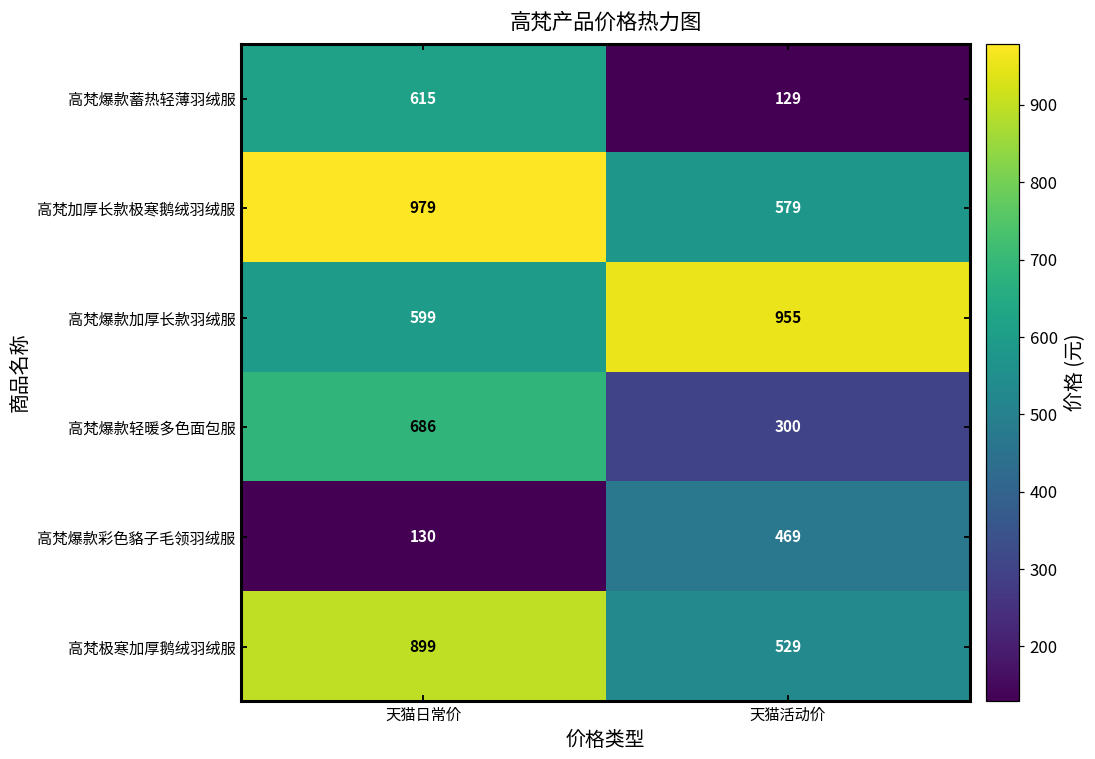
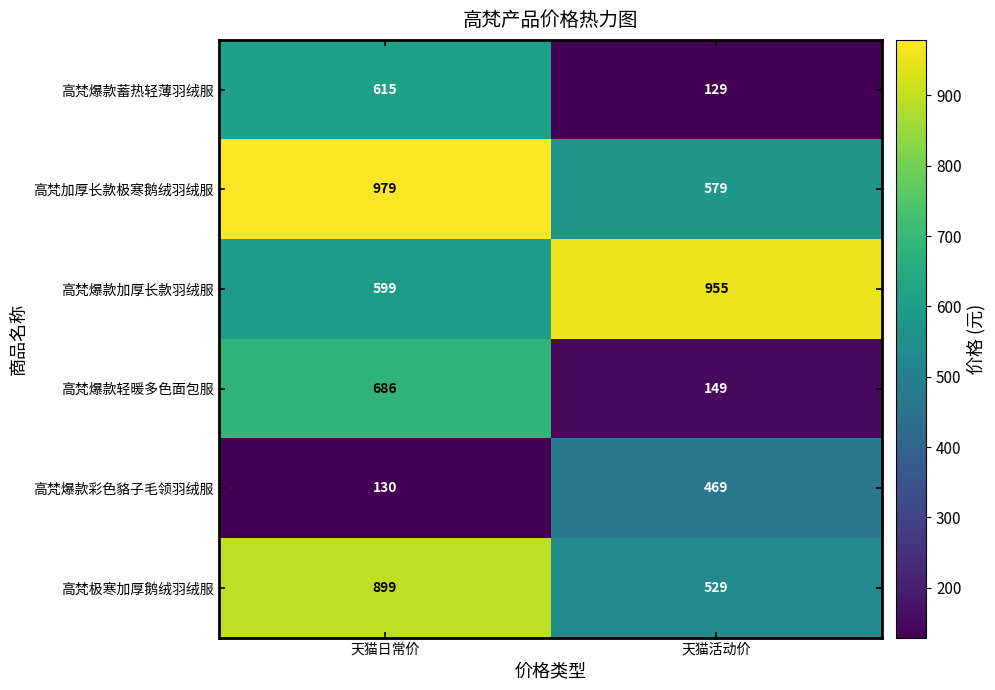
  {
    "高梵爆款蓄热轻薄羽绒服": {
      "天猫日常价": 615,
      "天猫活动价": 129
    },
    "高梵加厚长款极寒鹅绒羽绒服": {
      "天猫日常价": 979,
      "天猫活动价": 579
    },
    "高梵爆款加厚长款羽绒服": {
      "天猫日常价": 599,
      "天猫活动价": 955
    },
    "高梵爆款轻暖多色面包服": {
      "天猫日常价": 686,
-     "天猫活动价": 300
+     "天猫活动价": 149
    },
    "高梵爆款彩色貉子毛领羽绒服": {
      "天猫日常价": 130,
      "天猫活动价": 469
    },
    "高梵极寒加厚鹅绒羽绒服": {
      "天猫日常价": 899,
      "天猫活动价": 529
    }
  }
